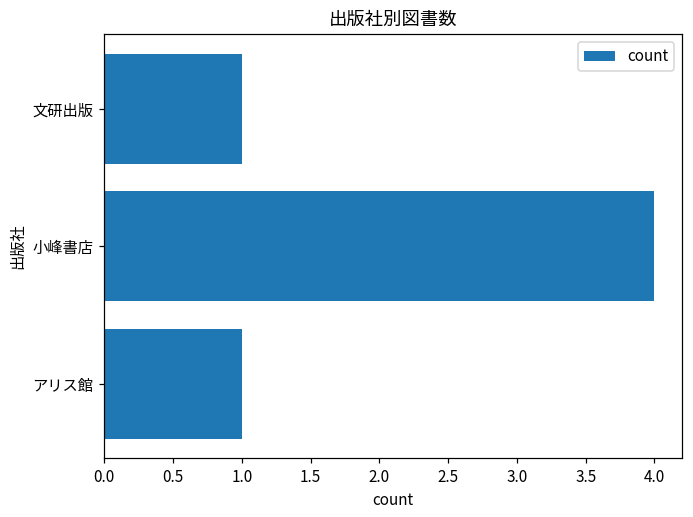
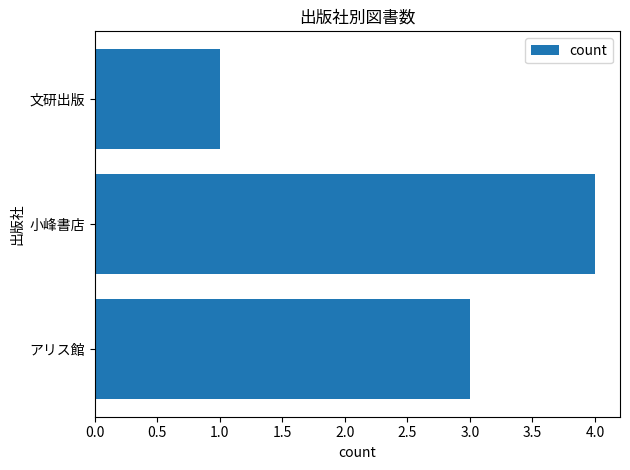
  {
    "文研出版": 1,
    "小峰書店": 4,
-   "アリス館": 1
+   "アリス館": 3
  }
